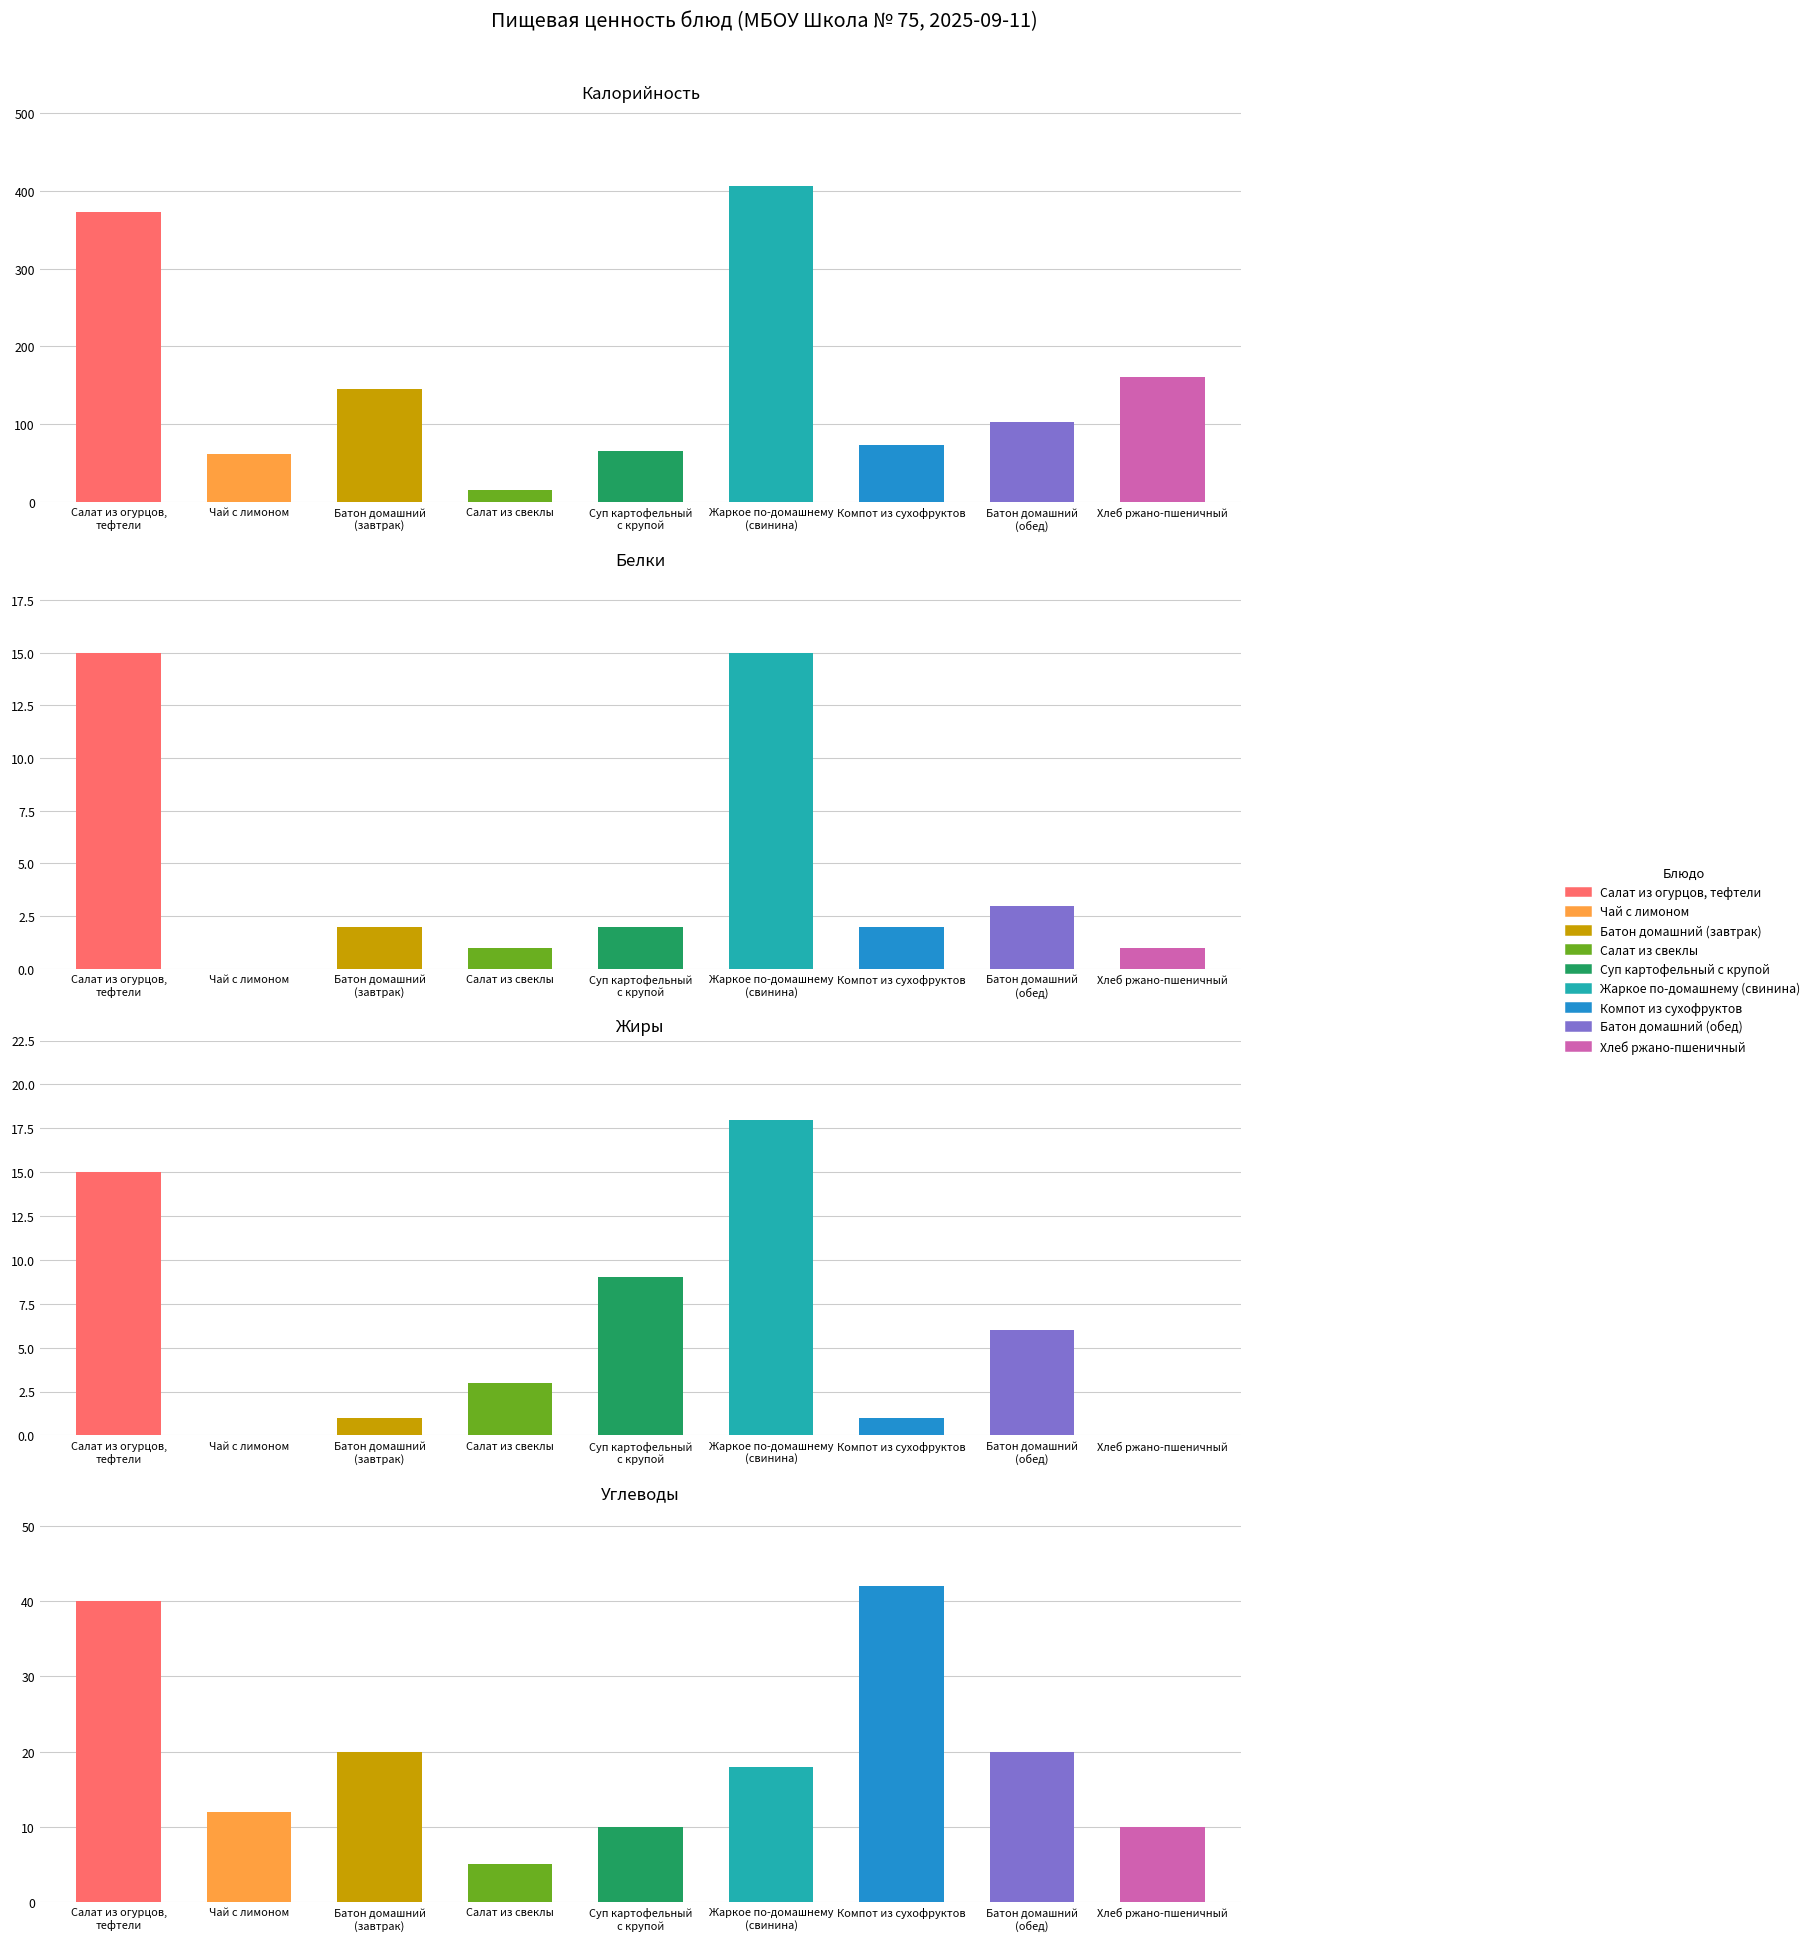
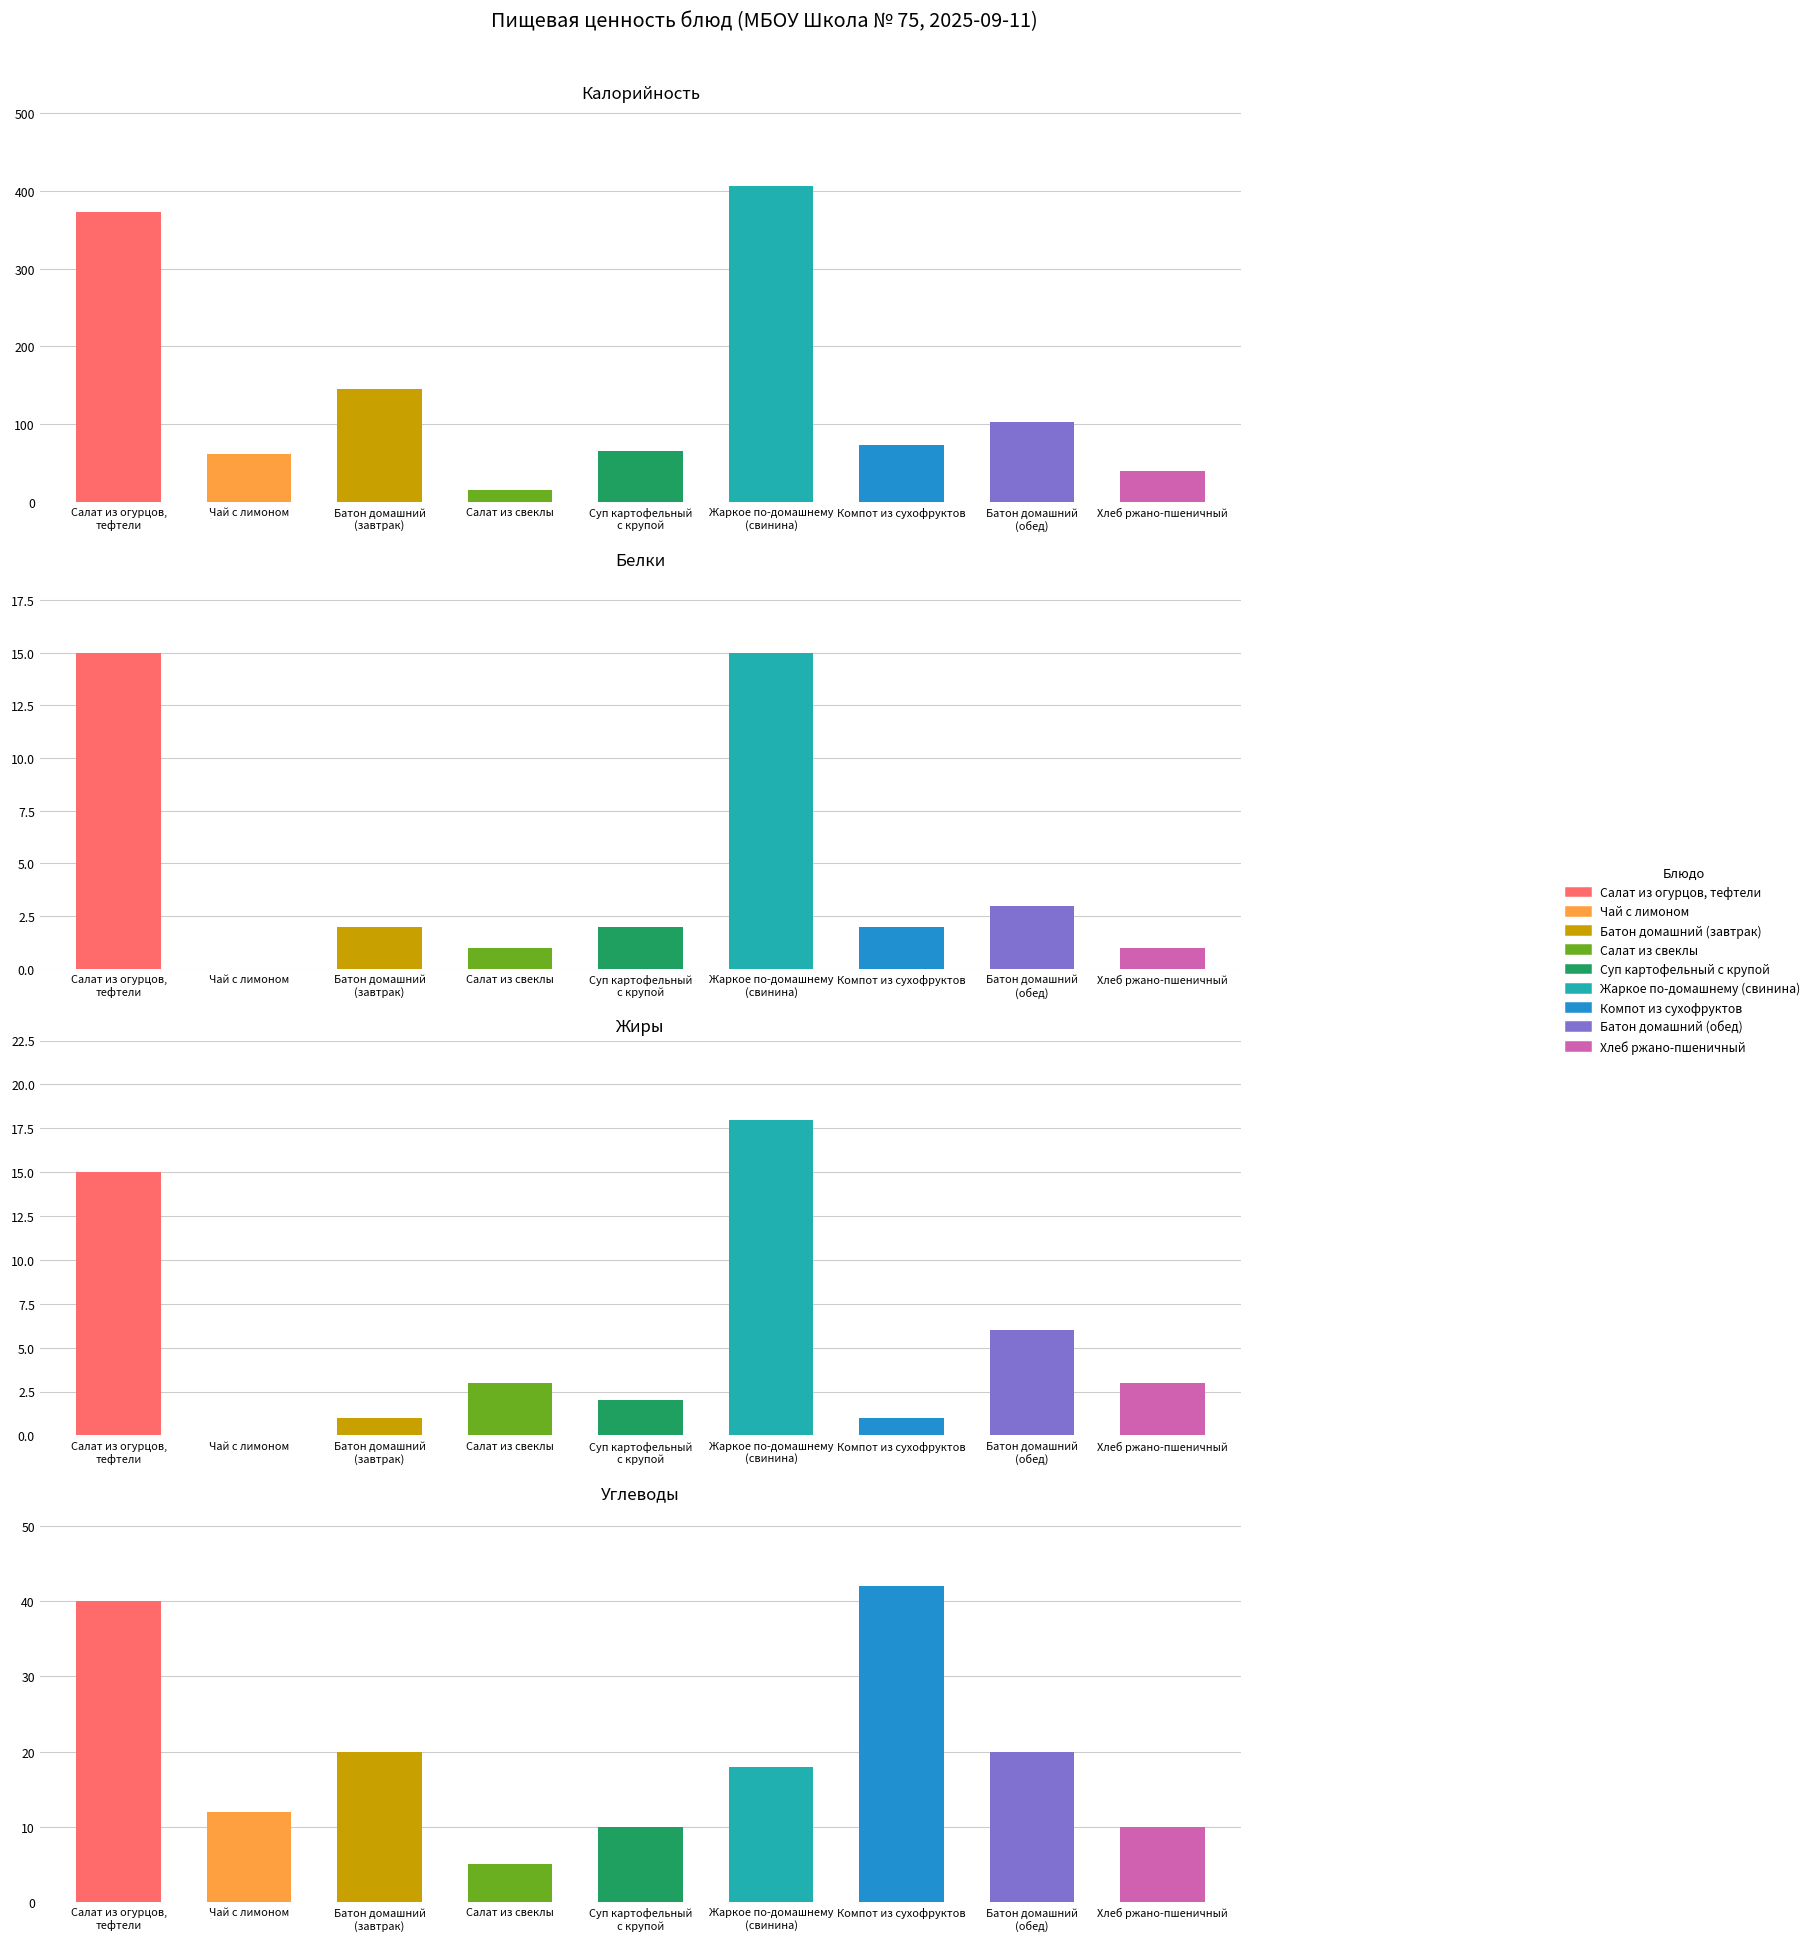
  {
    "Калорийность": {
      "Салат из огурцов, тефтели": 370,
      "Чай с лимоном": 60,
      "Батон домашний (завтрак)": 150,
      "Салат из свеклы": 20,
      "Суп картофельный с крупой": 70,
      "Жаркое по-домашнему (свинина)": 410,
      "Компот из сухофруктов": 70,
      "Батон домашний (обед)": 100,
-     "Хлеб ржано-пшеничный": 160
+     "Хлеб ржано-пшеничный": 40
    },
    "Белки": {
      "Салат из огурцов, тефтели": 15.0,
      "Чай с лимоном": 0.0,
      "Батон домашний (завтрак)": 2.0,
      "Салат из свеклы": 1.0,
      "Суп картофельный с крупой": 2.0,
      "Жаркое по-домашнему (свинина)": 15.0,
      "Компот из сухофруктов": 2.0,
      "Батон домашний (обед)": 3.0,
      "Хлеб ржано-пшеничный": 1.0
    },
    "Жиры": {
      "Салат из огурцов, тефтели": 15,
      "Чай с лимоном": 0,
      "Батон домашний (завтрак)": 1,
      "Салат из свеклы": 3,
-     "Суп картофельный с крупой": 9,
+     "Суп картофельный с крупой": 2,
      "Жаркое по-домашнему (свинина)": 18,
      "Компот из сухофруктов": 1,
      "Батон домашний (обед)": 6,
-     "Хлеб ржано-пшеничный": 0
+     "Хлеб ржано-пшеничный": 3
    },
    "Углеводы": {
      "Салат из огурцов, тефтели": 40,
      "Чай с лимоном": 12,
      "Батон домашний (завтрак)": 20,
      "Салат из свеклы": 5,
      "Суп картофельный с крупой": 10,
      "Жаркое по-домашнему (свинина)": 18,
      "Компот из сухофруктов": 42,
      "Батон домашний (обед)": 20,
      "Хлеб ржано-пшеничный": 10
    }
  }
